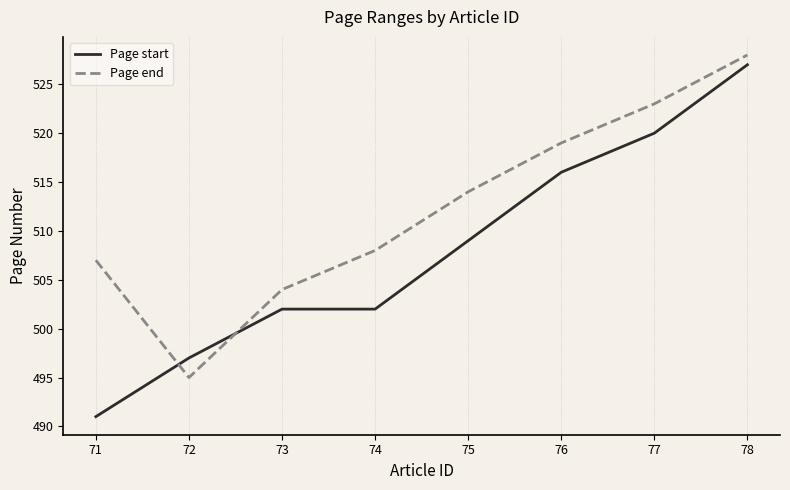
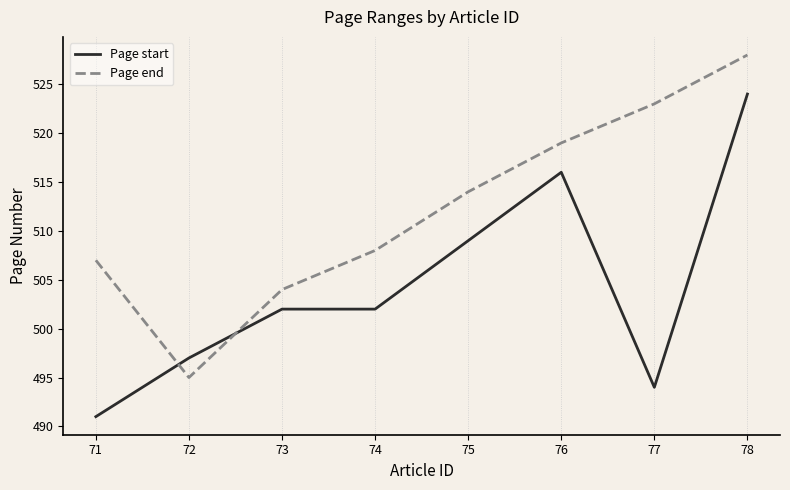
  {
    "Page start": {
      "71": 491,
      "72": 497,
      "73": 502,
      "74": 502,
      "75": 509,
      "76": 516,
-     "77": 520,
-     "78": 527
+     "77": 494,
+     "78": 524
    },
    "Page end": {
      "71": 507,
      "72": 495,
      "73": 504,
      "74": 508,
      "75": 514,
      "76": 519,
      "77": 523,
      "78": 528
    }
  }
